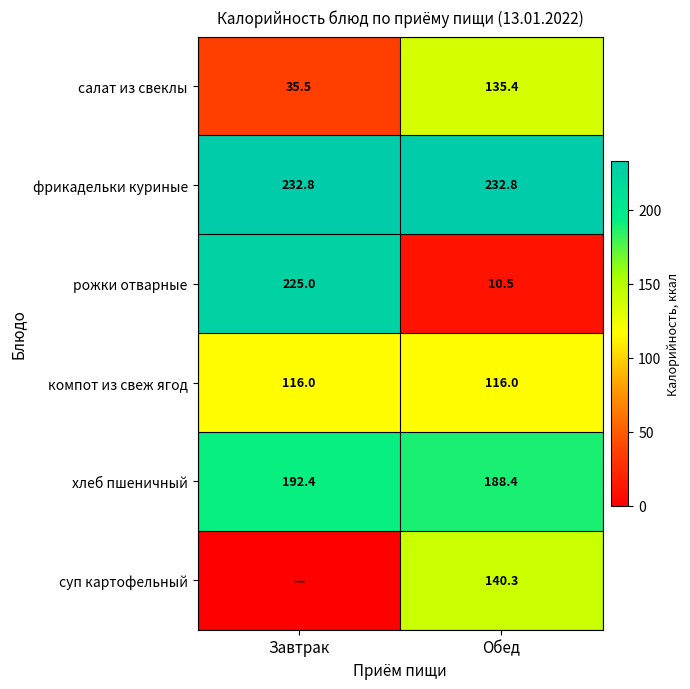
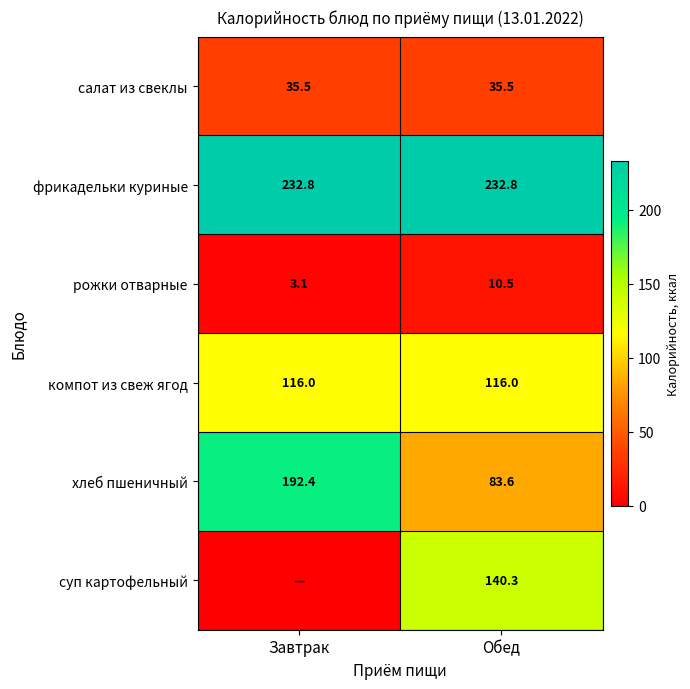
  {
    "салат из свеклы": {
      "Завтрак": 35.5,
-     "Обед": 135.4
+     "Обед": 35.5
    },
    "фрикадельки куриные": {
      "Завтрак": 232.8,
      "Обед": 232.8
    },
    "рожки отварные": {
-     "Завтрак": 225.0,
+     "Завтрак": 3.1,
      "Обед": 10.5
    },
    "компот из свеж ягод": {
      "Завтрак": 116.0,
      "Обед": 116.0
    },
    "хлеб пшеничный": {
      "Завтрак": 192.4,
-     "Обед": 188.4
+     "Обед": 83.6
    },
    "суп картофельный": {
      "Обед": 140.3
    }
  }
